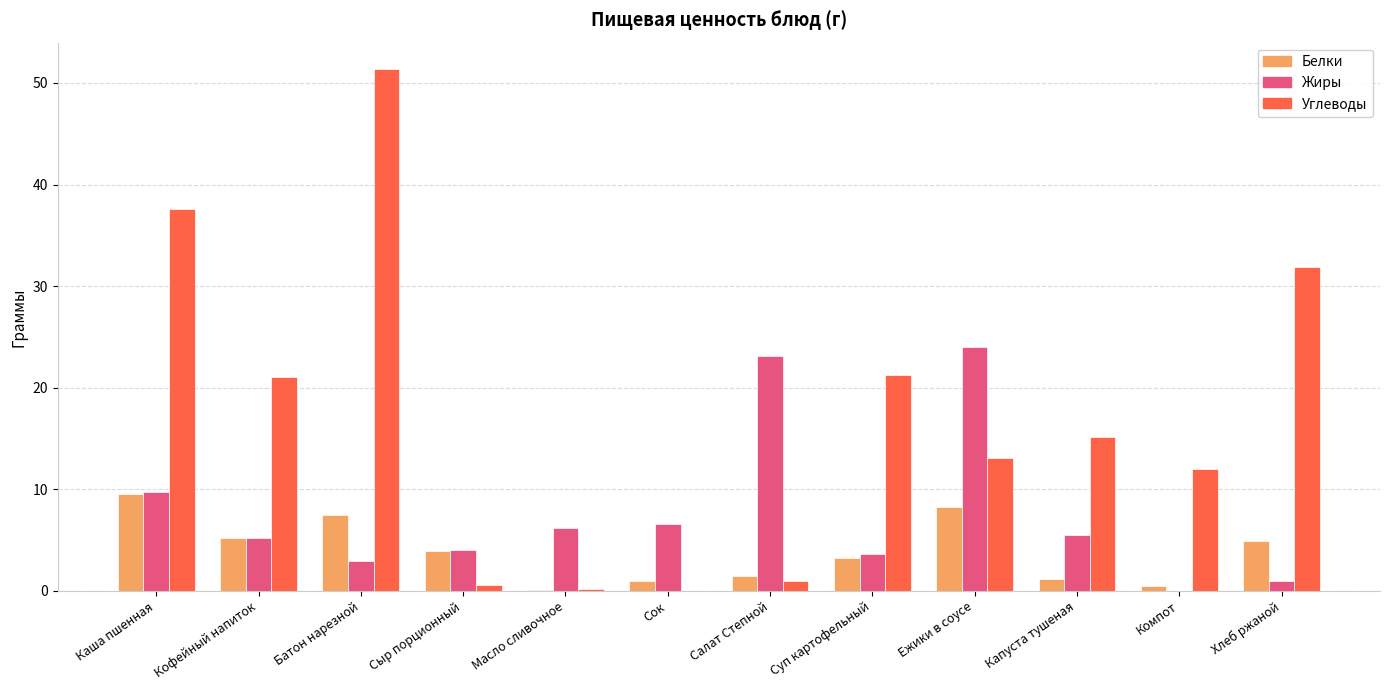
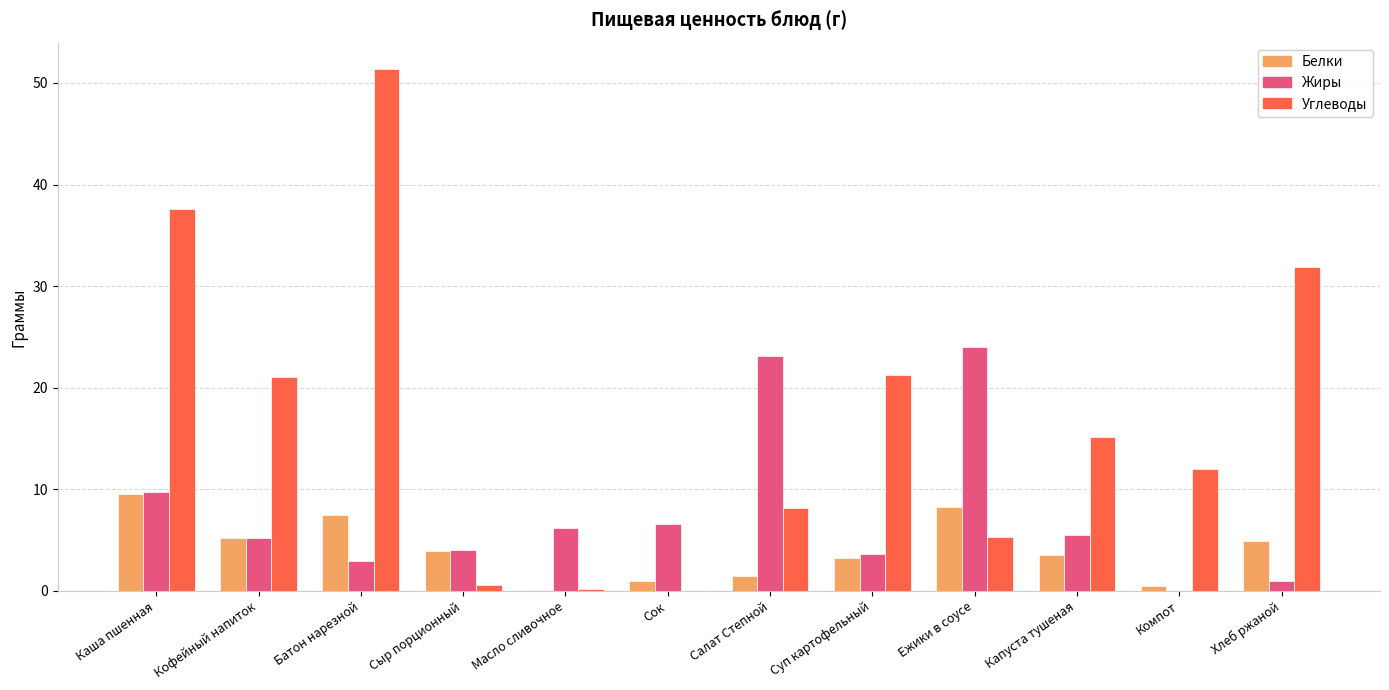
  {
    "Белки": {
      "Каша пшенная": 9.5,
      "Кофейный напиток": 5.2,
      "Батон нарезной": 7.5,
      "Сыр порционный": 3.9,
      "Сок": 1.0,
      "Салат Степной": 1.5,
      "Суп картофельный": 3.2,
      "Ежики в соусе": 8.2,
-     "Капуста тушеная": 1.1,
+     "Капуста тушеная": 3.6,
      "Компот": 0.5,
      "Хлеб ржаной": 4.9
    },
    "Жиры": {
      "Каша пшенная": 9.8,
      "Кофейный напиток": 5.2,
      "Батон нарезной": 2.9,
      "Сыр порционный": 4.0,
      "Масло сливочное": 6.2,
      "Сок": 6.6,
      "Салат Степной": 23.1,
      "Суп картофельный": 3.7,
      "Ежики в соусе": 24.0,
      "Капуста тушеная": 5.5,
      "Компот": 0.0,
      "Хлеб ржаной": 1.0
    },
    "Углеводы": {
      "Каша пшенная": 37.6,
      "Кофейный напиток": 21.1,
      "Батон нарезной": 51.4,
      "Сыр порционный": 0.5,
      "Сок": 0.0,
-     "Салат Степной": 0.9,
+     "Салат Степной": 8.1,
      "Суп картофельный": 21.3,
-     "Ежики в соусе": 13.1,
+     "Ежики в соусе": 5.3,
      "Капуста тушеная": 15.2,
      "Компот": 12.0,
      "Хлеб ржаной": 31.9
    }
  }
